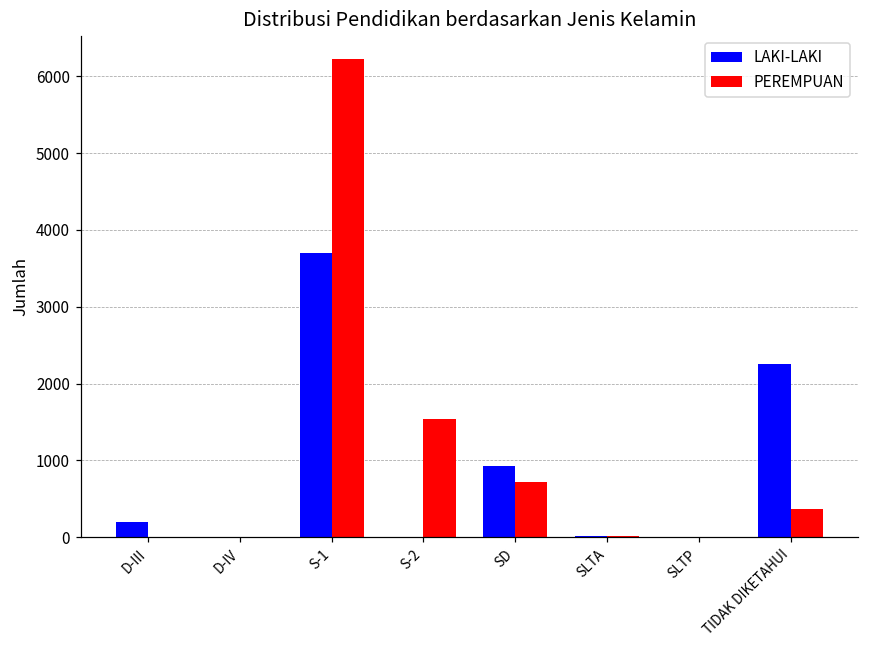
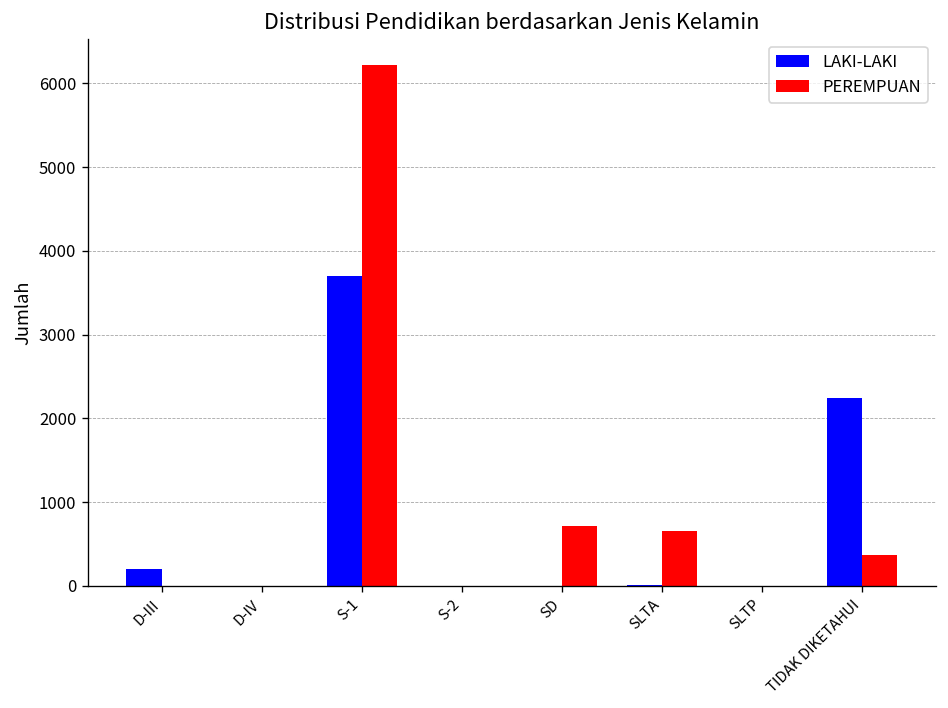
  {
    "LAKI-LAKI": {
      "D-III": 200,
      "S-1": 3700,
-     "SD": 900,
+     "SD": 0,
      "TIDAK DIKETAHUI": 2200
    },
    "PEREMPUAN": {
      "S-1": 6200,
-     "S-2": 1500,
+     "S-2": 0,
      "SD": 700,
-     "SLTA": 0,
+     "SLTA": 700,
      "SLTP": 0,
      "TIDAK DIKETAHUI": 400
    }
  }
